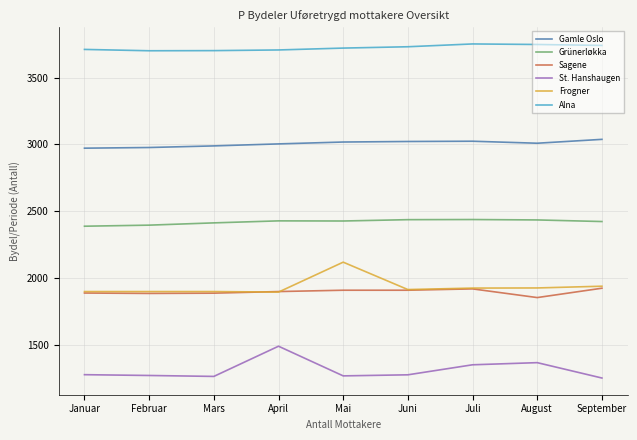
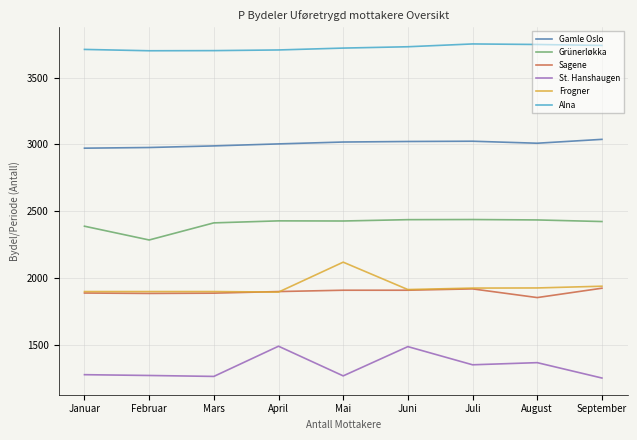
  {
    "Grünerløkka": {
      "Januar": 2390,
-     "Februar": 2400,
+     "Februar": 2290,
      "Mars": 2410,
      "April": 2430,
      "Mai": 2430,
      "Juni": 2440,
      "Juli": 2440,
      "August": 2440,
      "September": 2420
    },
    "Sagene": {
      "Mai": 1910,
      "August": 1850
    },
    "St. Hanshaugen": {
      "Januar": 1280,
      "Februar": 1270,
      "Mars": 1260,
      "April": 1490,
      "Mai": 1270,
-     "Juni": 1280,
+     "Juni": 1490,
      "Juli": 1350,
      "August": 1370,
      "September": 1250
    },
    "Frogner": {
      "Mai": 2120,
      "August": 1930
    }
  }
